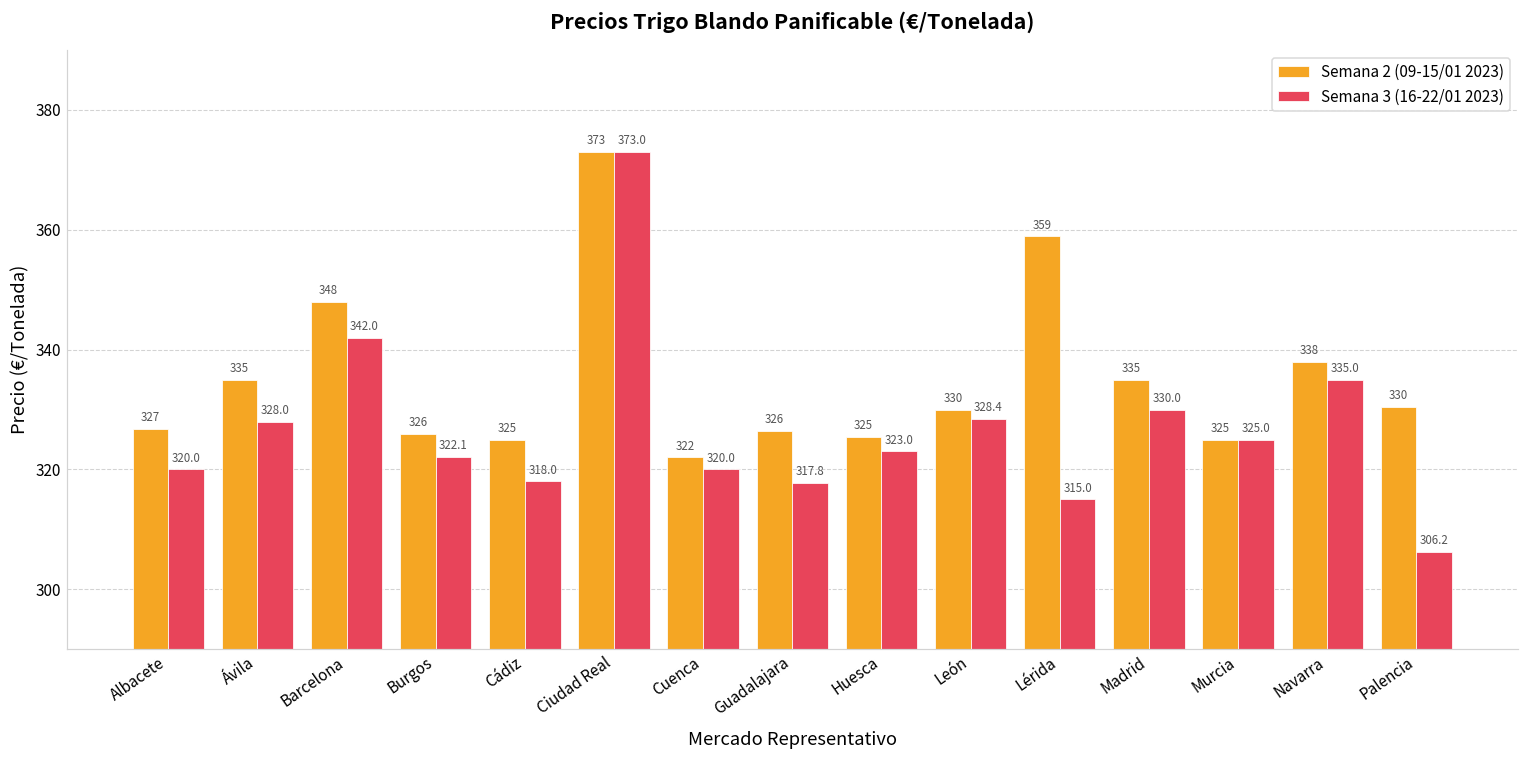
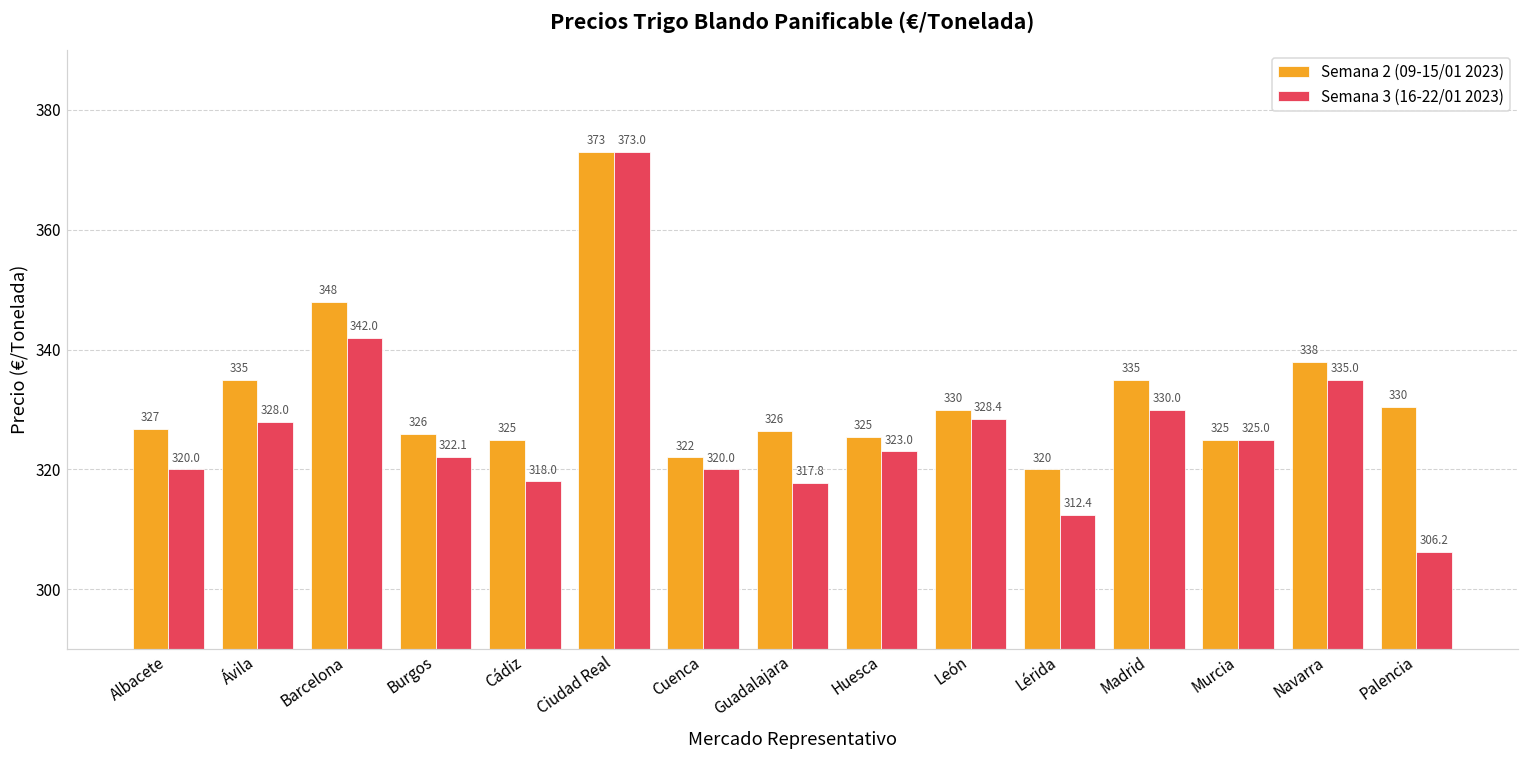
  {
    "Semana 2 (09-15/01 2023)": {
      "Albacete": 327,
      "Ávila": 335,
      "Barcelona": 348,
      "Burgos": 326,
      "Cádiz": 325,
      "Ciudad Real": 373,
      "Cuenca": 322,
      "Guadalajara": 326,
      "Huesca": 325,
      "León": 330,
-     "Lérida": 359,
+     "Lérida": 320,
      "Madrid": 335,
      "Murcia": 325,
      "Navarra": 338,
      "Palencia": 330
    },
    "Semana 3 (16-22/01 2023)": {
      "Albacete": 320.0,
      "Ávila": 328.0,
      "Barcelona": 342.0,
      "Burgos": 322.1,
      "Cádiz": 318.0,
      "Ciudad Real": 373.0,
      "Cuenca": 320.0,
      "Guadalajara": 317.8,
      "Huesca": 323.0,
      "León": 328.4,
-     "Lérida": 315.0,
+     "Lérida": 312.4,
      "Madrid": 330.0,
      "Murcia": 325.0,
      "Navarra": 335.0,
      "Palencia": 306.2
    }
  }
